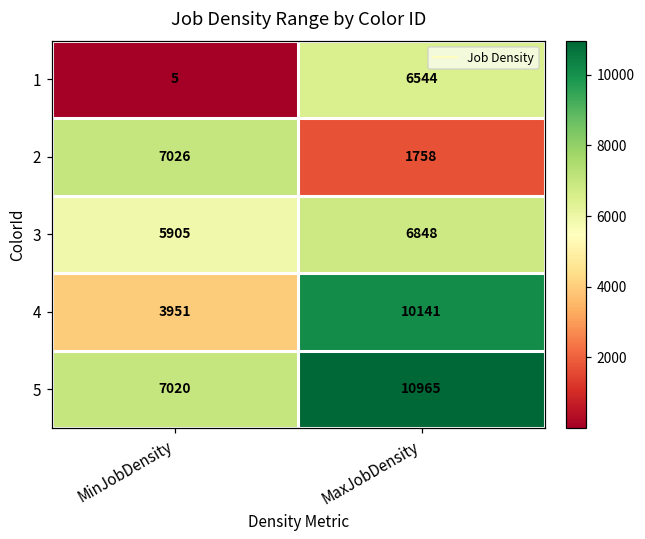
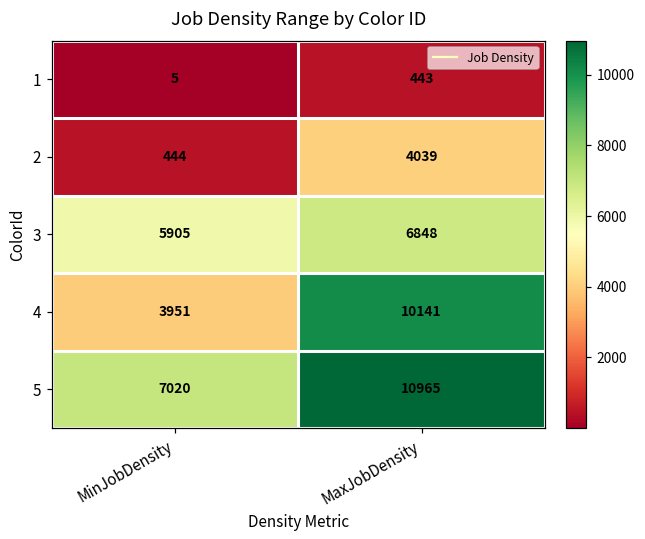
  {
    "1": {
      "MinJobDensity": 5,
-     "MaxJobDensity": 6544
+     "MaxJobDensity": 443
    },
    "2": {
-     "MinJobDensity": 7026,
-     "MaxJobDensity": 1758
+     "MinJobDensity": 444,
+     "MaxJobDensity": 4039
    },
    "3": {
      "MinJobDensity": 5905,
      "MaxJobDensity": 6848
    },
    "4": {
      "MinJobDensity": 3951,
      "MaxJobDensity": 10141
    },
    "5": {
      "MinJobDensity": 7020,
      "MaxJobDensity": 10965
    }
  }
